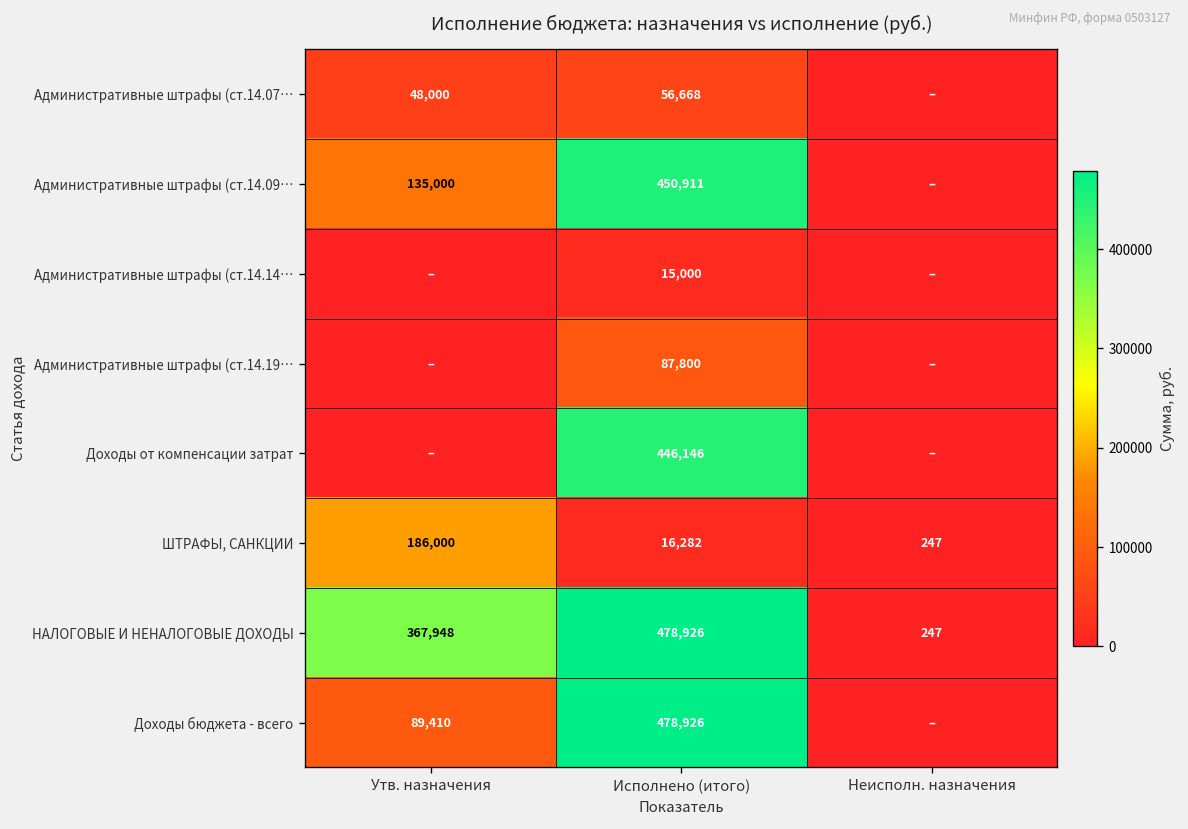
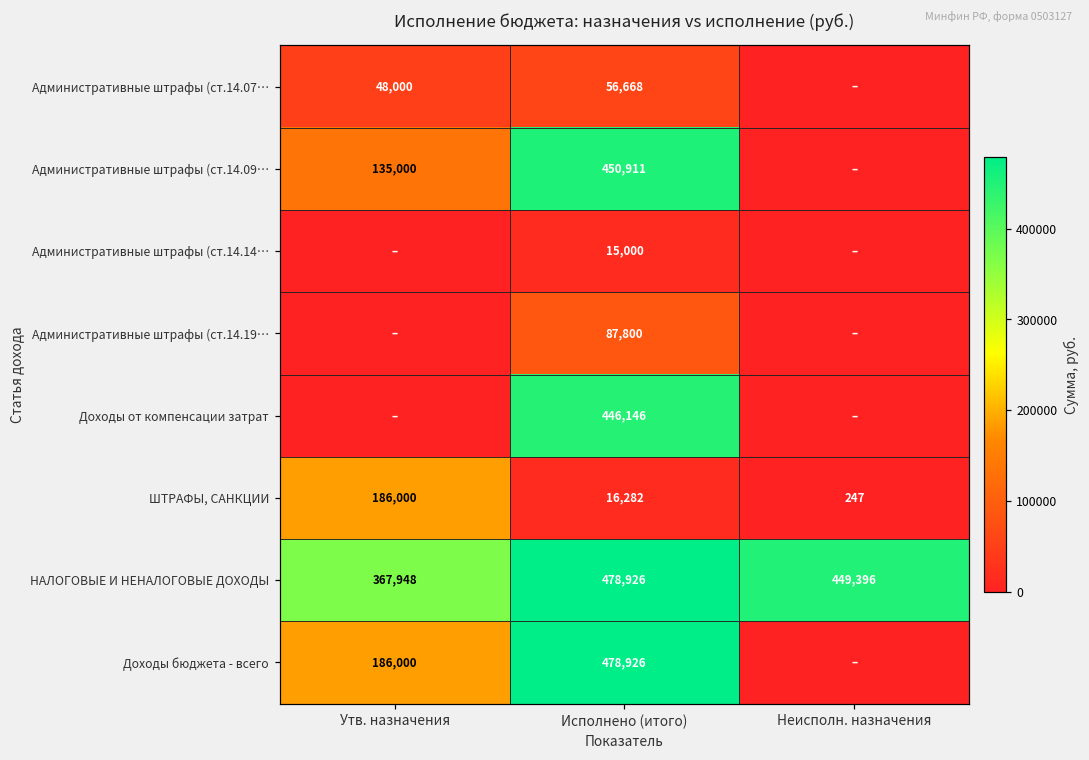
  {
    "Административные штрафы (ст.14.07…": {
      "Утв. назначения": "48,000",
      "Исполнено (итого)": "56,668"
    },
    "Административные штрафы (ст.14.09…": {
      "Утв. назначения": "135,000",
      "Исполнено (итого)": "450,911"
    },
    "Административные штрафы (ст.14.14…": {
      "Исполнено (итого)": "15,000"
    },
    "Административные штрафы (ст.14.19…": {
      "Исполнено (итого)": "87,800"
    },
    "Доходы от компенсации затрат": {
      "Исполнено (итого)": "446,146"
    },
    "ШТРАФЫ, САНКЦИИ": {
      "Утв. назначения": "186,000",
      "Исполнено (итого)": "16,282",
      "Неисполн. назначения": "247"
    },
    "НАЛОГОВЫЕ И НЕНАЛОГОВЫЕ ДОХОДЫ": {
      "Утв. назначения": "367,948",
      "Исполнено (итого)": "478,926",
-     "Неисполн. назначения": "247"
+     "Неисполн. назначения": "449,396"
    },
    "Доходы бюджета - всего": {
-     "Утв. назначения": "89,410",
+     "Утв. назначения": "186,000",
      "Исполнено (итого)": "478,926"
    }
  }
